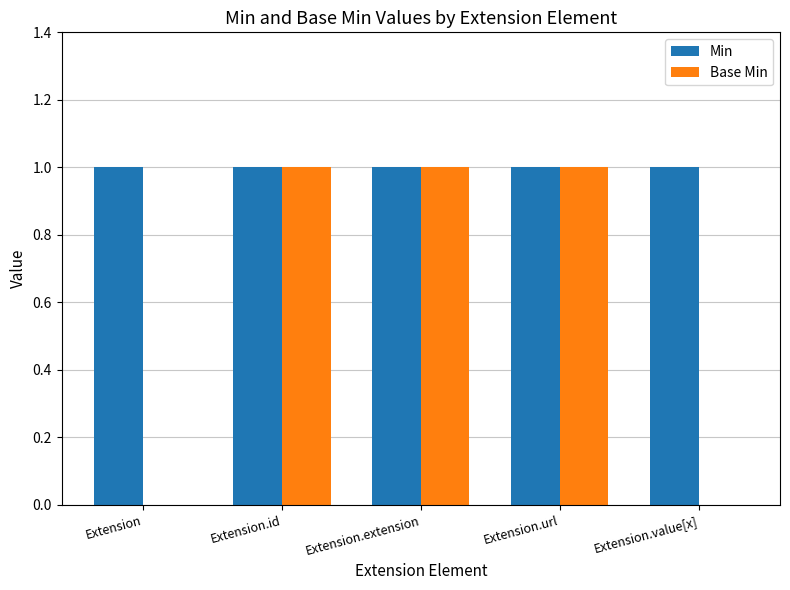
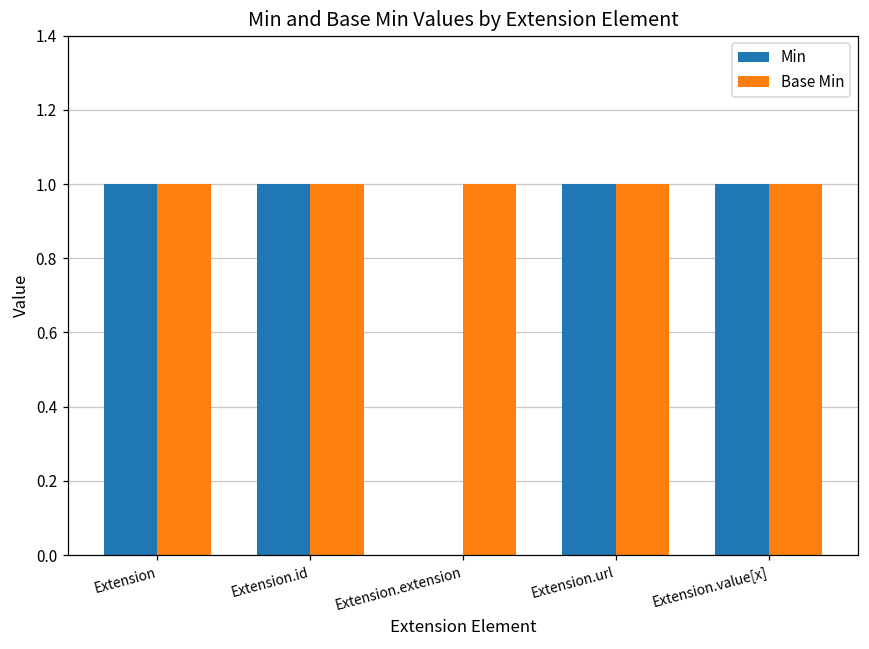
  {
    "Min": {
      "Extension": 1,
      "Extension.id": 1,
-     "Extension.extension": 1,
+     "Extension.extension": 0,
      "Extension.url": 1,
      "Extension.value[x]": 1
    },
    "Base Min": {
-     "Extension": 0,
+     "Extension": 1,
      "Extension.id": 1,
      "Extension.extension": 1,
      "Extension.url": 1,
-     "Extension.value[x]": 0
+     "Extension.value[x]": 1
    }
  }
